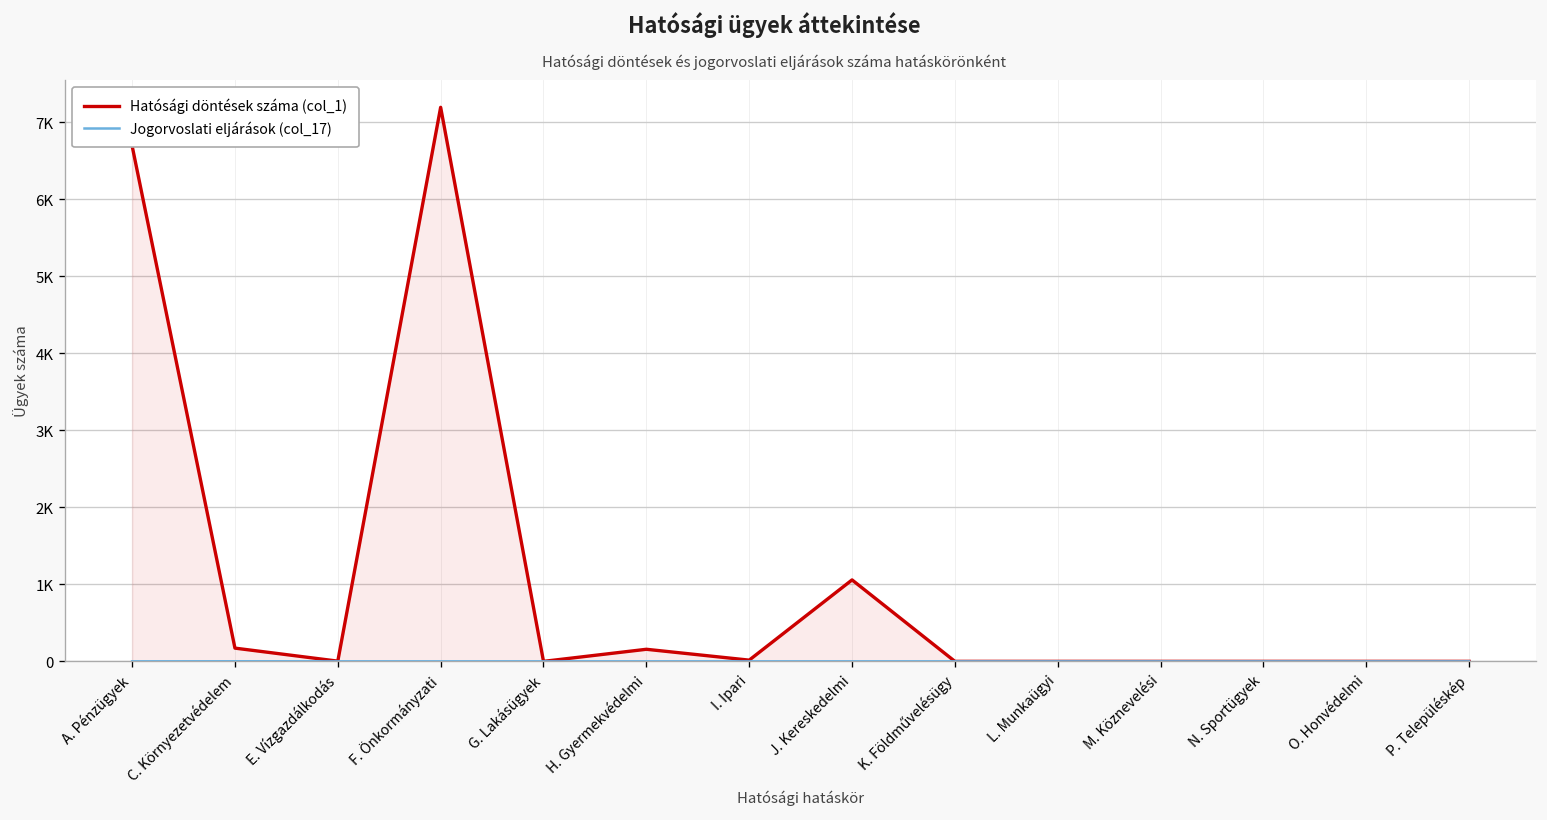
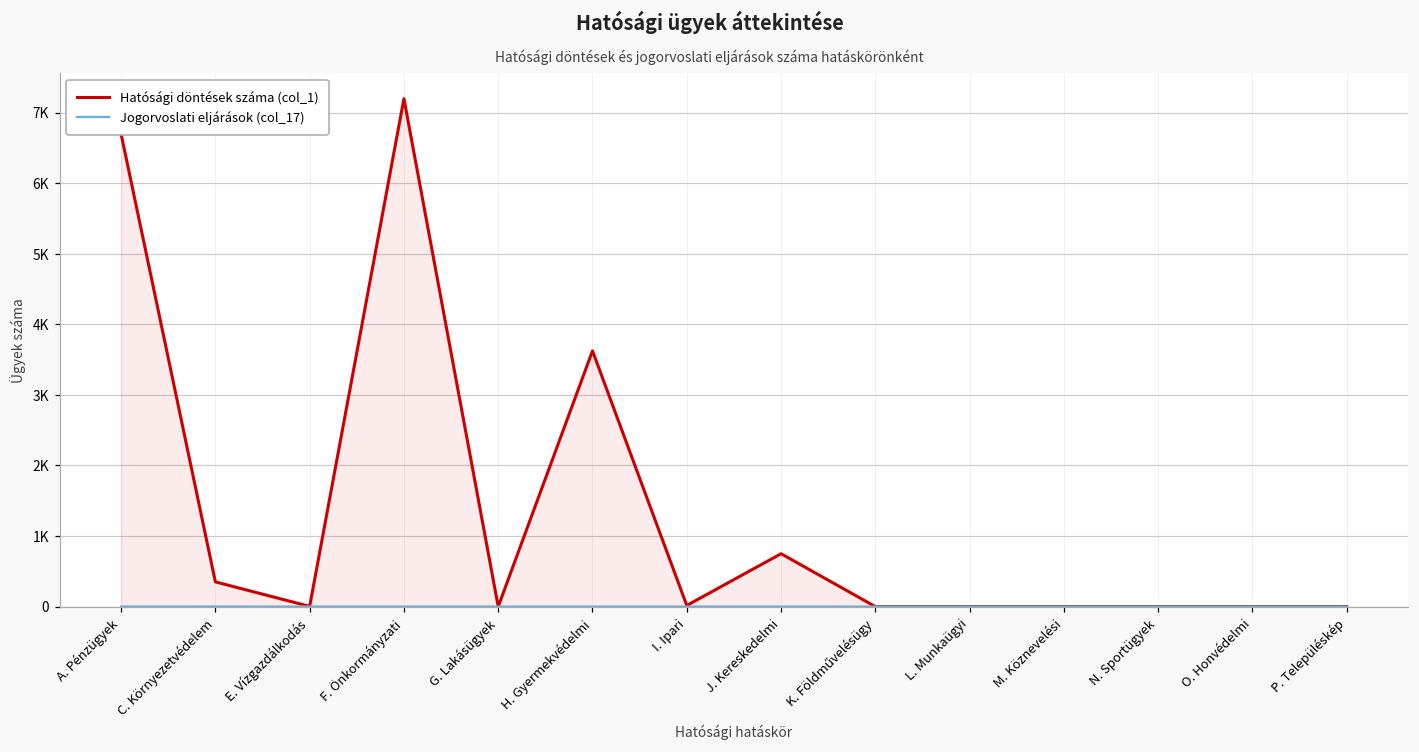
  {
    "Hatósági döntések száma (col_1)": {
-     "C. Környezetvédelem": 200,
+     "C. Környezetvédelem": 400,
      "F. Önkormányzati": 7200,
-     "H. Gyermekvédelmi": 200,
-     "J. Kereskedelmi": 1100
+     "H. Gyermekvédelmi": 3600,
+     "J. Kereskedelmi": 700
    },
    "Jogorvoslati eljárások (col_17)": {
      "A. Pénzügyek": 0,
      "C. Környezetvédelem": 0,
      "F. Önkormányzati": 0,
      "H. Gyermekvédelmi": 0,
      "J. Kereskedelmi": 0
    }
  }
